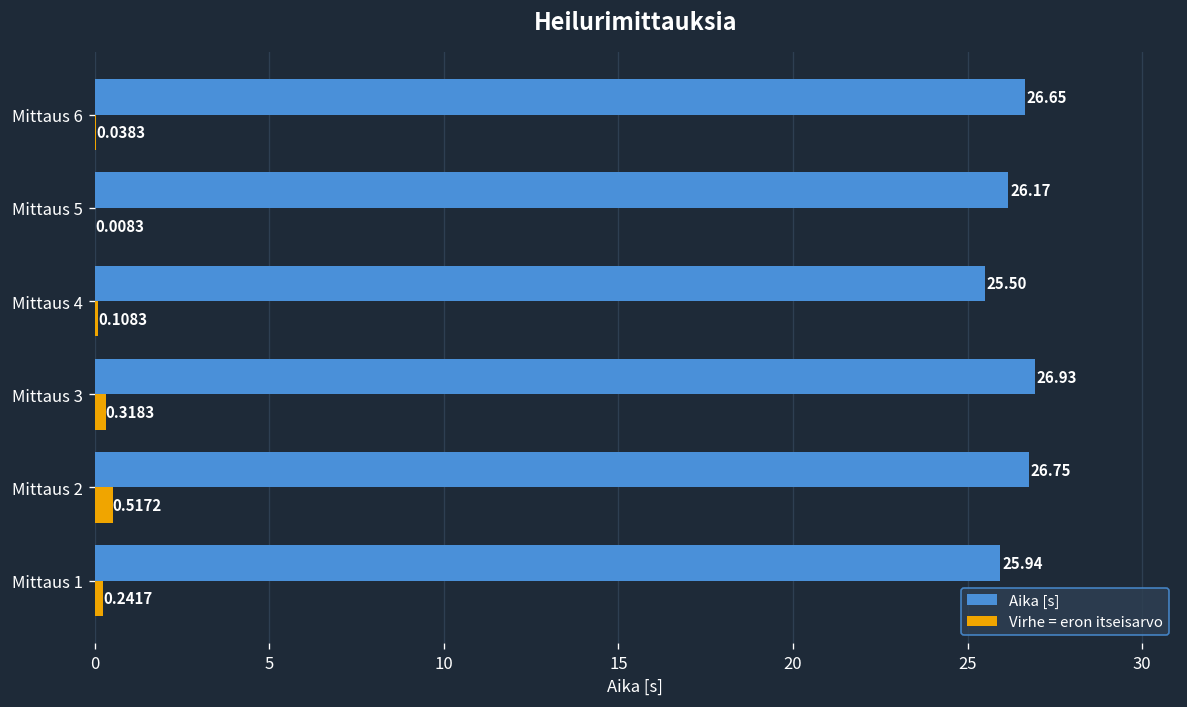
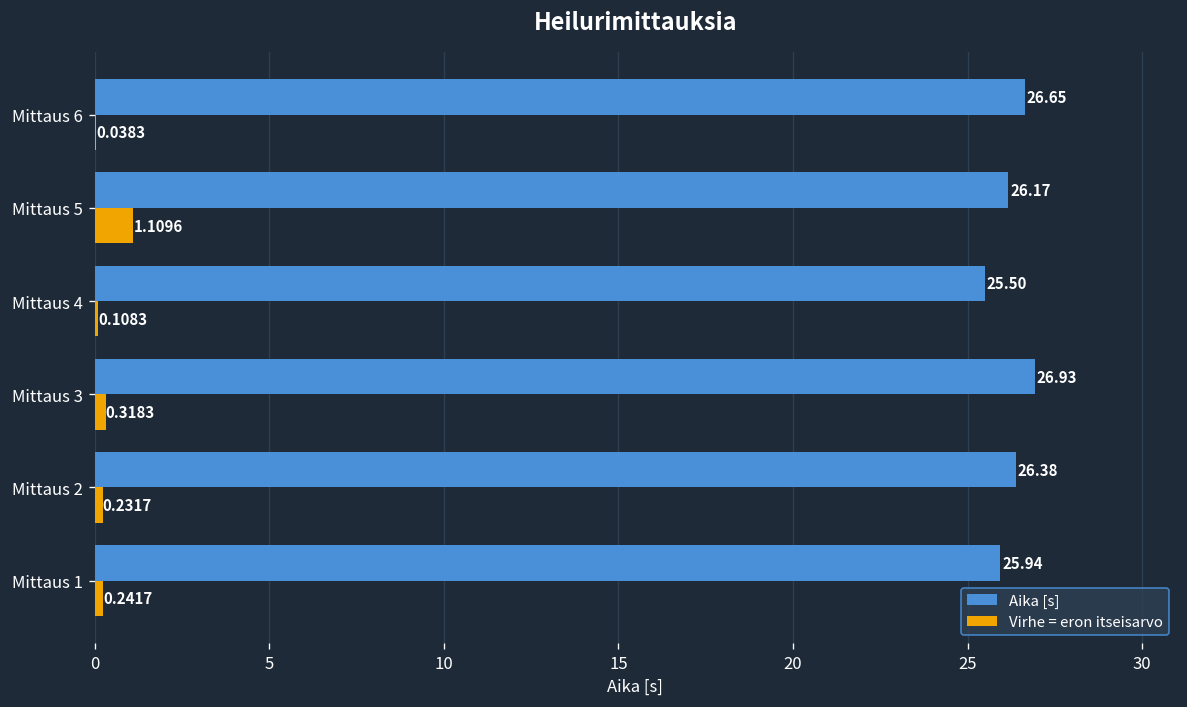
  {
    "Aika [s]": {
      "Mittaus 6": 26.65,
      "Mittaus 5": 26.17,
      "Mittaus 4": 25.50,
      "Mittaus 3": 26.93,
-     "Mittaus 2": 26.75,
+     "Mittaus 2": 26.38,
      "Mittaus 1": 25.94
    },
    "Virhe = eron itseisarvo": {
      "Mittaus 6": 0.0383,
-     "Mittaus 5": 0.0083,
+     "Mittaus 5": 1.1096,
      "Mittaus 4": 0.1083,
      "Mittaus 3": 0.3183,
-     "Mittaus 2": 0.5172,
+     "Mittaus 2": 0.2317,
      "Mittaus 1": 0.2417
    }
  }
